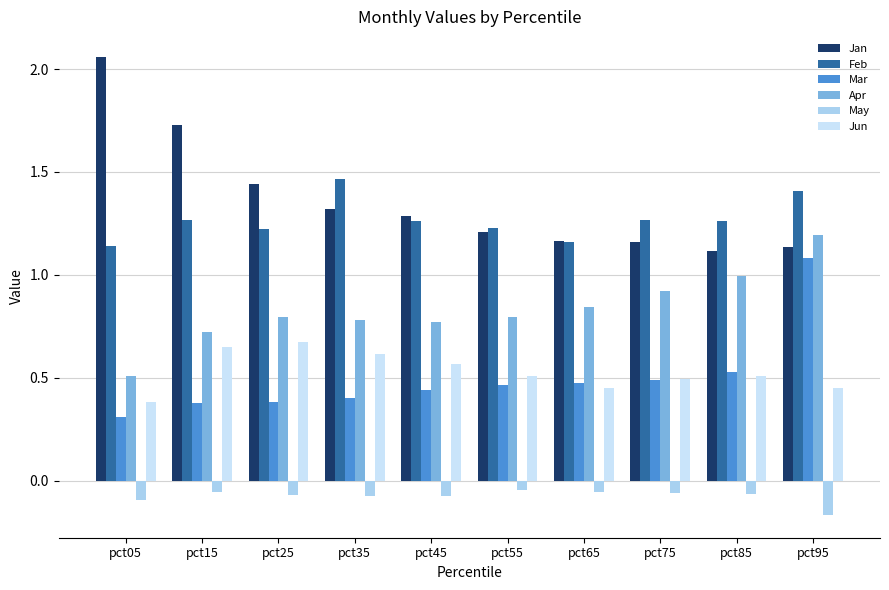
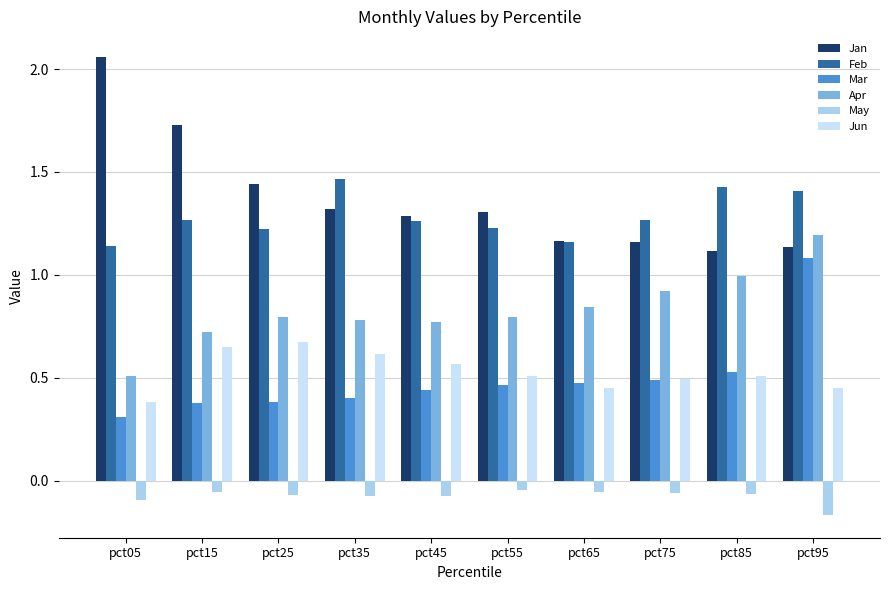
  {
    "Jan": {
      "pct05": 2.06,
      "pct15": 1.73,
      "pct25": 1.44,
      "pct35": 1.32,
      "pct45": 1.28,
-     "pct55": 1.21,
+     "pct55": 1.31,
      "pct65": 1.16,
      "pct75": 1.16,
      "pct85": 1.12,
      "pct95": 1.14
    },
    "Feb": {
      "pct05": 1.14,
      "pct15": 1.27,
      "pct25": 1.22,
      "pct35": 1.47,
      "pct45": 1.26,
      "pct55": 1.23,
      "pct65": 1.16,
      "pct75": 1.27,
-     "pct85": 1.26,
+     "pct85": 1.42,
      "pct95": 1.41
    }
  }
